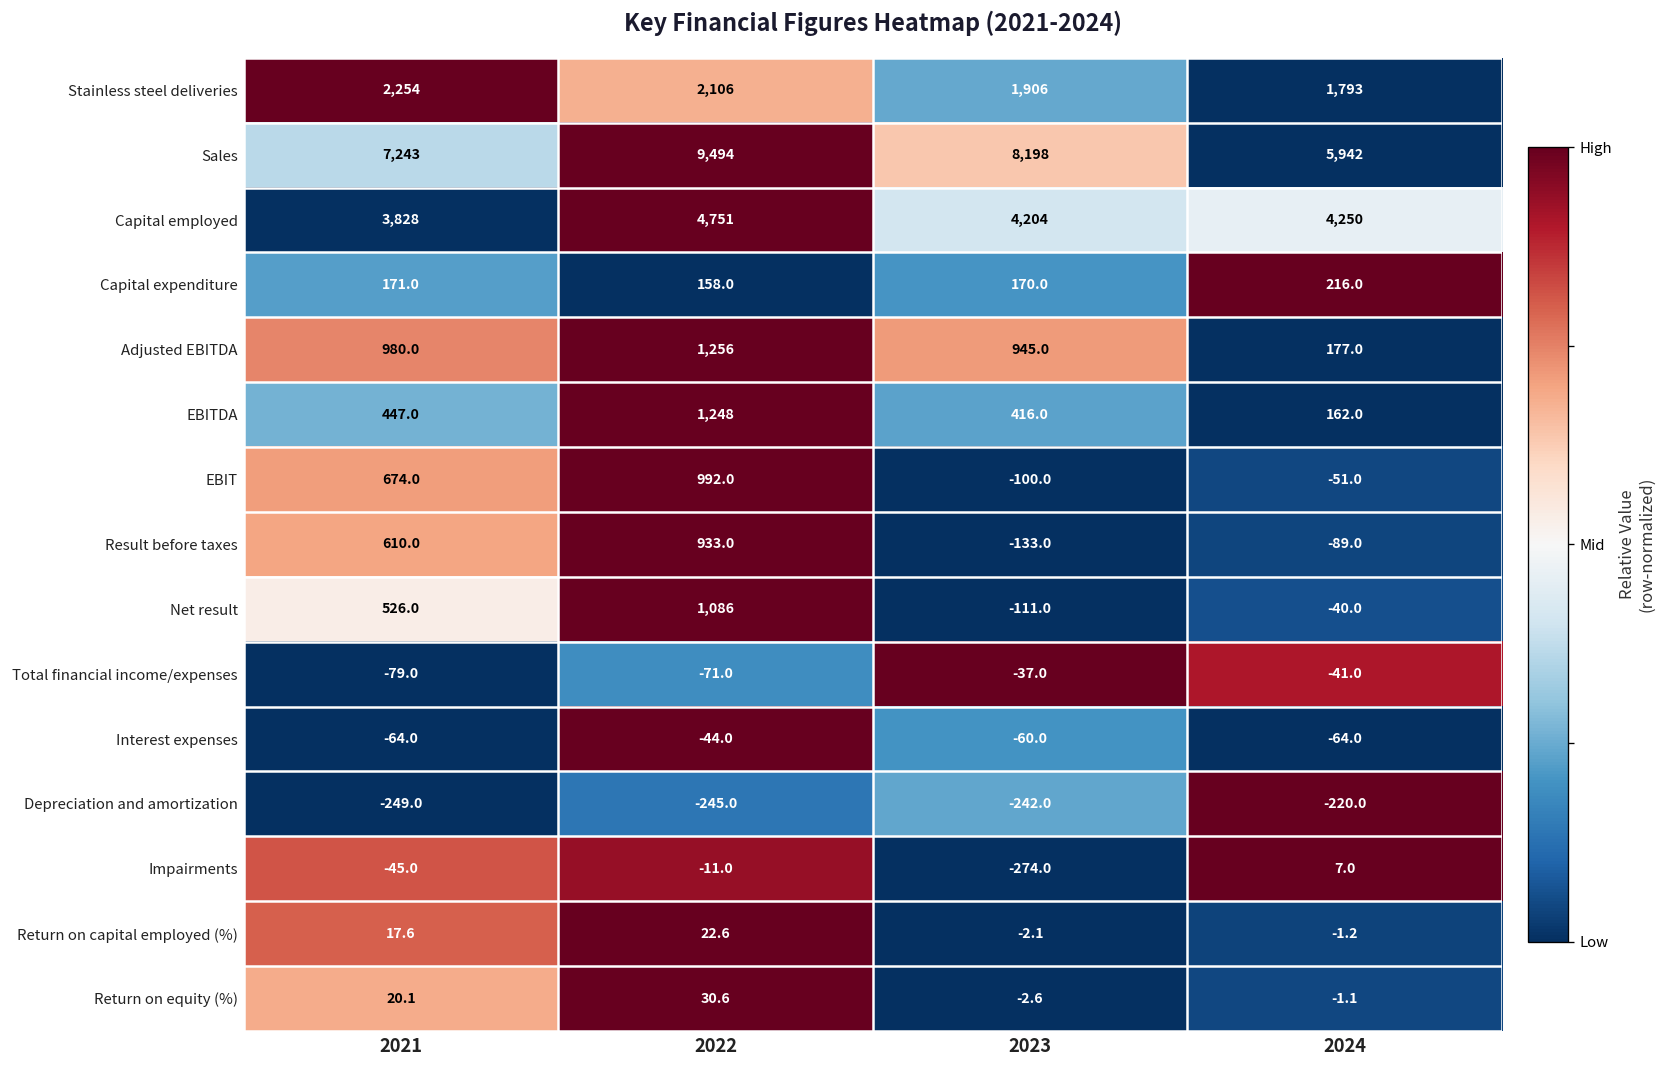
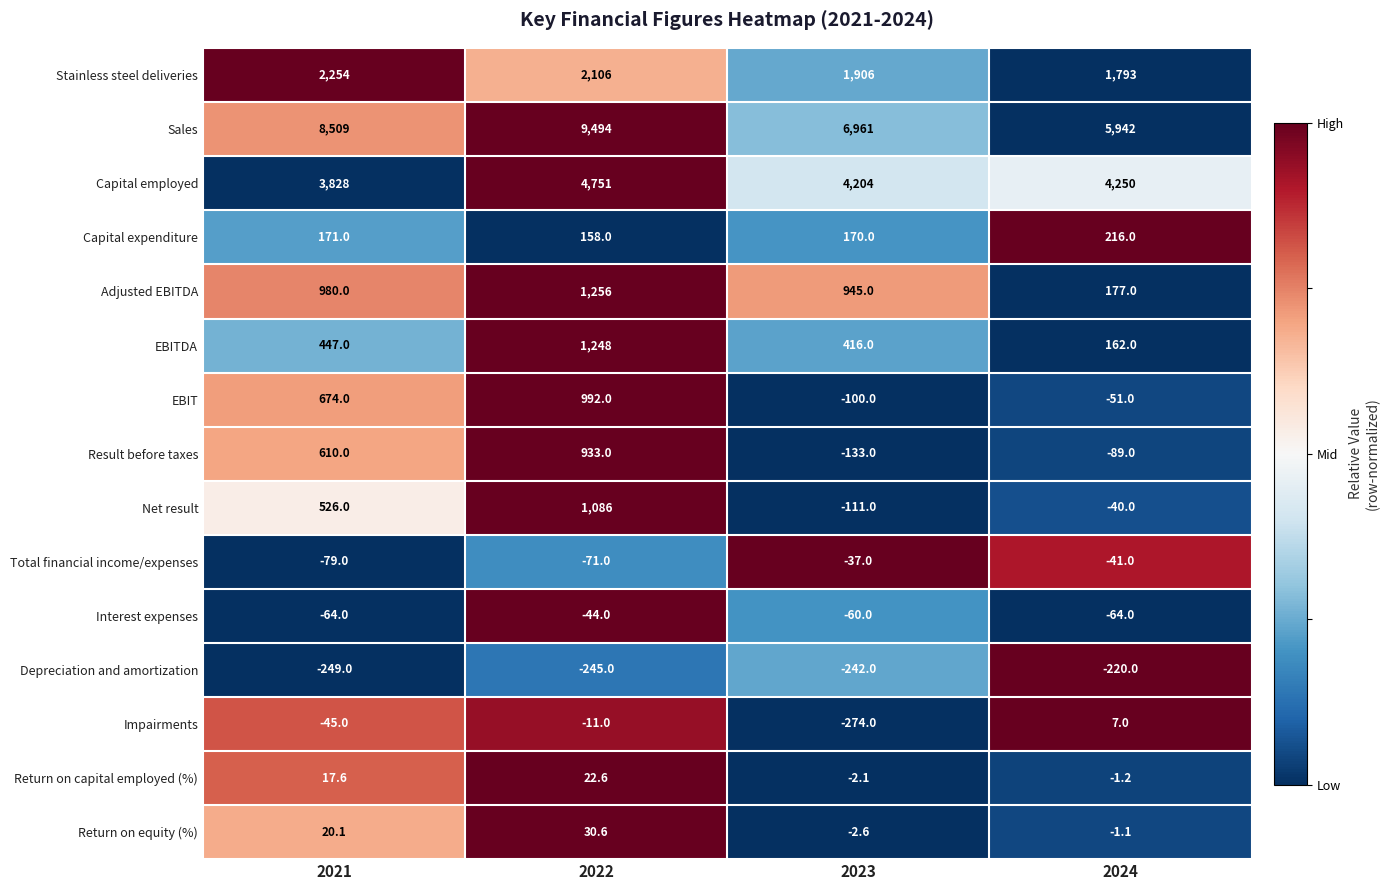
  {
    "Stainless steel deliveries": {
      "2021": "2,254",
      "2022": "2,106",
      "2023": "1,906",
      "2024": "1,793"
    },
    "Sales": {
-     "2021": "7,243",
+     "2021": "8,509",
      "2022": "9,494",
-     "2023": "8,198",
+     "2023": "6,961",
      "2024": "5,942"
    },
    "Capital employed": {
      "2021": "3,828",
      "2022": "4,751",
      "2023": "4,204",
      "2024": "4,250"
    },
    "Capital expenditure": {
      "2021": "171.0",
      "2022": "158.0",
      "2023": "170.0",
      "2024": "216.0"
    },
    "Adjusted EBITDA": {
      "2021": "980.0",
      "2022": "1,256",
      "2023": "945.0",
      "2024": "177.0"
    },
    "EBITDA": {
      "2021": "447.0",
      "2022": "1,248",
      "2023": "416.0",
      "2024": "162.0"
    },
    "EBIT": {
      "2021": "674.0",
      "2022": "992.0",
      "2023": "-100.0",
      "2024": "-51.0"
    },
    "Result before taxes": {
      "2021": "610.0",
      "2022": "933.0",
      "2023": "-133.0",
      "2024": "-89.0"
    },
    "Net result": {
      "2021": "526.0",
      "2022": "1,086",
      "2023": "-111.0",
      "2024": "-40.0"
    },
    "Total financial income/expenses": {
      "2021": "-79.0",
      "2022": "-71.0",
      "2023": "-37.0",
      "2024": "-41.0"
    },
    "Interest expenses": {
      "2021": "-64.0",
      "2022": "-44.0",
      "2023": "-60.0",
      "2024": "-64.0"
    },
    "Depreciation and amortization": {
      "2021": "-249.0",
      "2022": "-245.0",
      "2023": "-242.0",
      "2024": "-220.0"
    },
    "Impairments": {
      "2021": "-45.0",
      "2022": "-11.0",
      "2023": "-274.0",
      "2024": "7.0"
    },
    "Return on capital employed (%)": {
      "2021": "17.6",
      "2022": "22.6",
      "2023": "-2.1",
      "2024": "-1.2"
    },
    "Return on equity (%)": {
      "2021": "20.1",
      "2022": "30.6",
      "2023": "-2.6",
      "2024": "-1.1"
    }
  }
